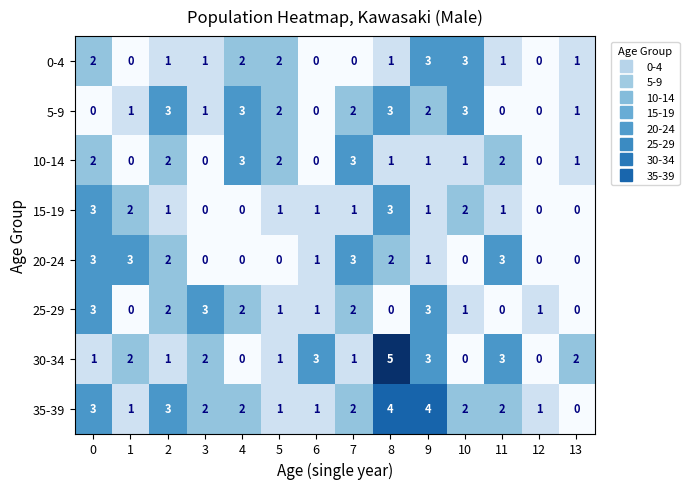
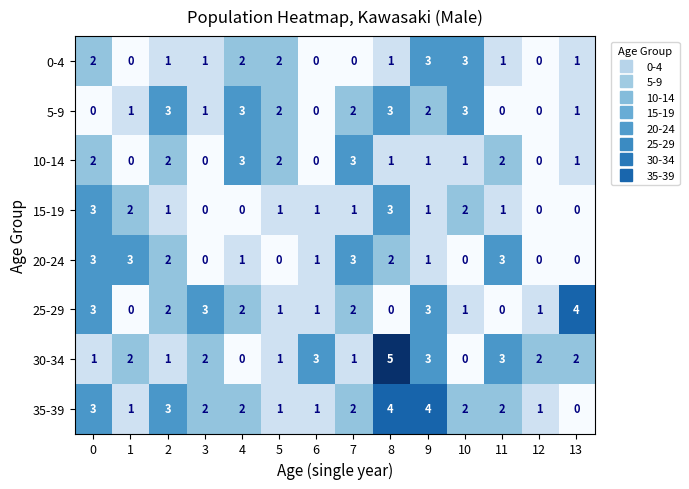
  {
    "0-4": {
      "0": 2,
      "1": 0,
      "2": 1,
      "3": 1,
      "4": 2,
      "5": 2,
      "6": 0,
      "7": 0,
      "8": 1,
      "9": 3,
      "10": 3,
      "11": 1,
      "12": 0,
      "13": 1
    },
    "5-9": {
      "0": 0,
      "1": 1,
      "2": 3,
      "3": 1,
      "4": 3,
      "5": 2,
      "6": 0,
      "7": 2,
      "8": 3,
      "9": 2,
      "10": 3,
      "11": 0,
      "12": 0,
      "13": 1
    },
    "10-14": {
      "0": 2,
      "1": 0,
      "2": 2,
      "3": 0,
      "4": 3,
      "5": 2,
      "6": 0,
      "7": 3,
      "8": 1,
      "9": 1,
      "10": 1,
      "11": 2,
      "12": 0,
      "13": 1
    },
    "15-19": {
      "0": 3,
      "1": 2,
      "2": 1,
      "3": 0,
      "4": 0,
      "5": 1,
      "6": 1,
      "7": 1,
      "8": 3,
      "9": 1,
      "10": 2,
      "11": 1,
      "12": 0,
      "13": 0
    },
    "20-24": {
      "0": 3,
      "1": 3,
      "2": 2,
      "3": 0,
-     "4": 0,
+     "4": 1,
      "5": 0,
      "6": 1,
      "7": 3,
      "8": 2,
      "9": 1,
      "10": 0,
      "11": 3,
      "12": 0,
      "13": 0
    },
    "25-29": {
      "0": 3,
      "1": 0,
      "2": 2,
      "3": 3,
      "4": 2,
      "5": 1,
      "6": 1,
      "7": 2,
      "8": 0,
      "9": 3,
      "10": 1,
      "11": 0,
      "12": 1,
-     "13": 0
+     "13": 4
    },
    "30-34": {
      "0": 1,
      "1": 2,
      "2": 1,
      "3": 2,
      "4": 0,
      "5": 1,
      "6": 3,
      "7": 1,
      "8": 5,
      "9": 3,
      "10": 0,
      "11": 3,
-     "12": 0,
+     "12": 2,
      "13": 2
    },
    "35-39": {
      "0": 3,
      "1": 1,
      "2": 3,
      "3": 2,
      "4": 2,
      "5": 1,
      "6": 1,
      "7": 2,
      "8": 4,
      "9": 4,
      "10": 2,
      "11": 2,
      "12": 1,
      "13": 0
    }
  }
